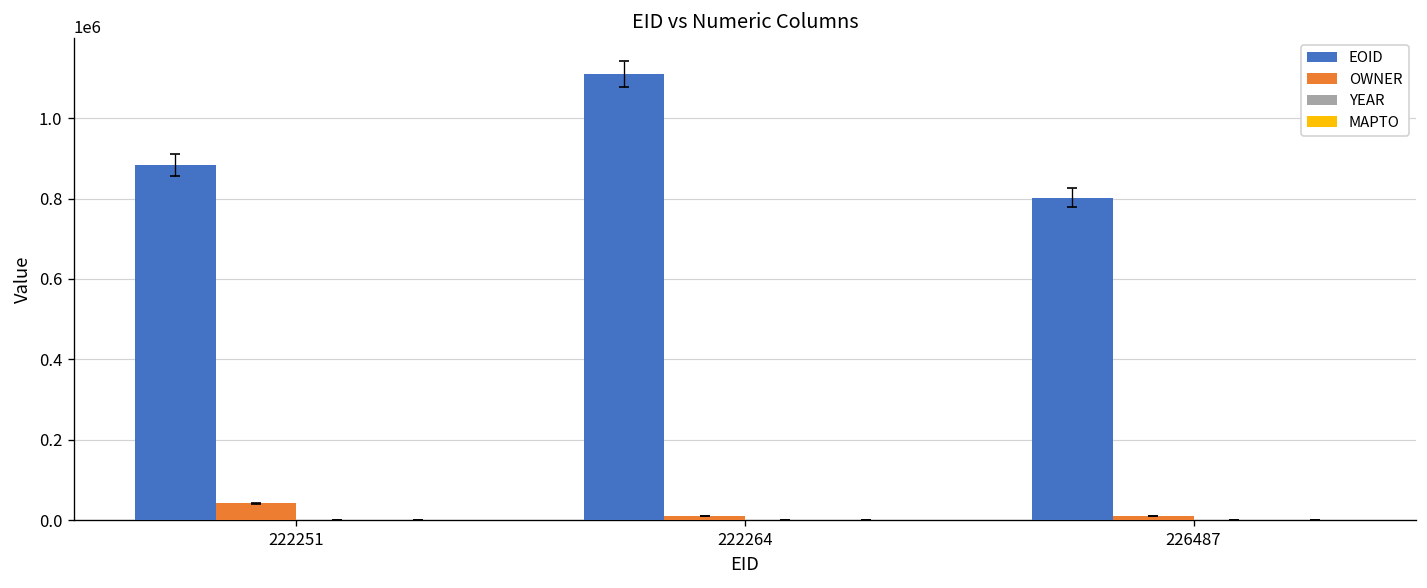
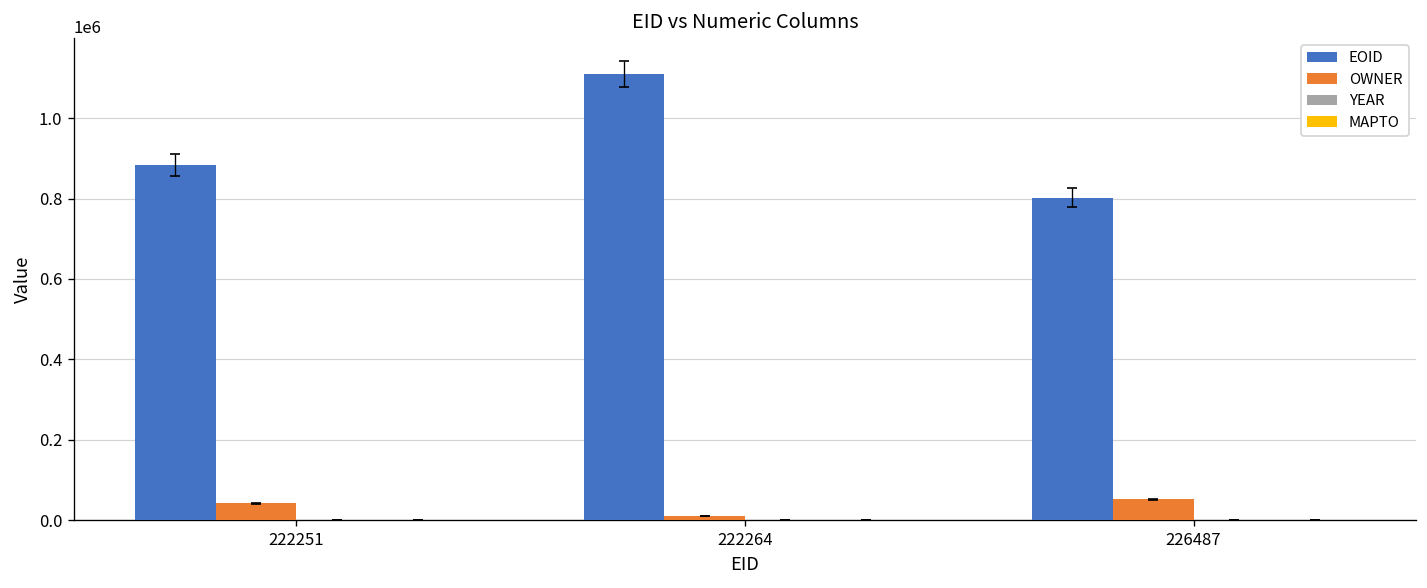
  {
    "OWNER": {
      "222251": 40000,
      "222264": 10000,
-     "226487": 10000
+     "226487": 50000
    },
    "MAPTO": {
      "222251": 0,
      "222264": 0,
      "226487": 0
    }
  }
